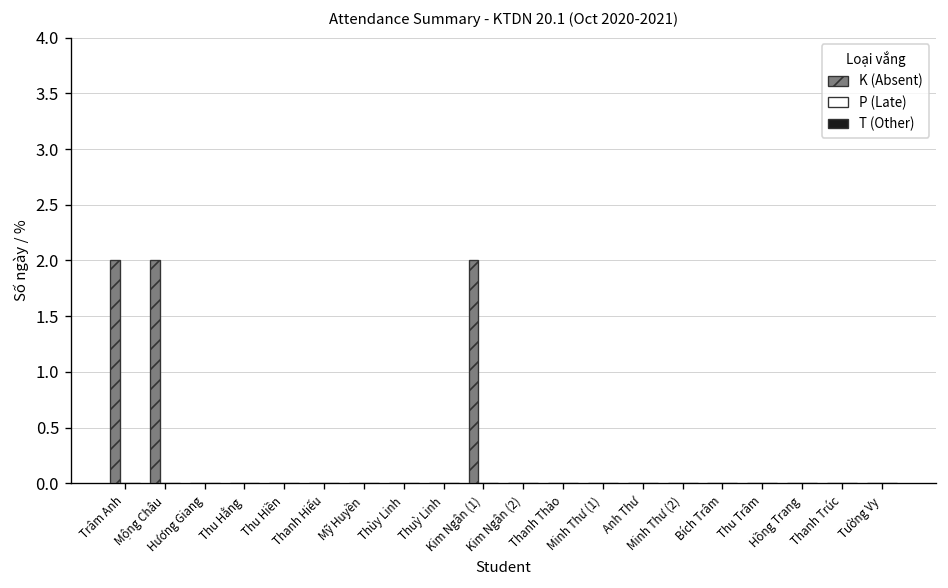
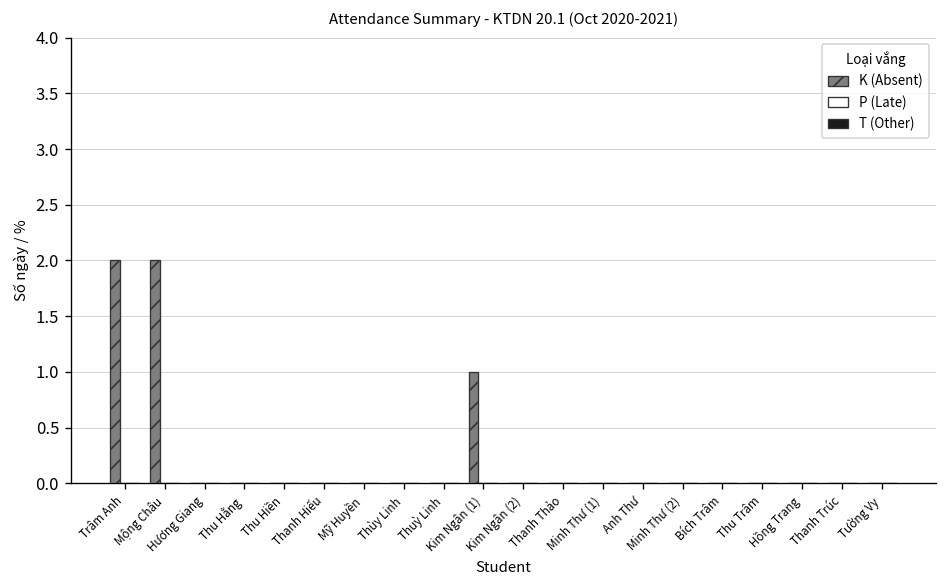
  {
    "K (Absent)": {
      "Trâm Anh": 2,
      "Mộng Châu": 2,
      "Hương Giang": 0,
      "Thu Hằng": 0,
      "Thu Hiền": 0,
      "Thanh Hiếu": 0,
      "Mỹ Huyền": 0,
      "Thùy Linh": 0,
      "Thuỳ Linh": 0,
-     "Kim Ngân (1)": 2,
+     "Kim Ngân (1)": 1,
      "Kim Ngân (2)": 0,
      "Thanh Thảo": 0,
      "Minh Thư (1)": 0,
      "Anh Thư": 0,
      "Minh Thư (2)": 0,
      "Bích Trâm": 0,
      "Thu Trâm": 0,
      "Hồng Trang": 0,
      "Thanh Trúc": 0,
      "Tường Vy": 0
    },
    "P (Late)": {
      "Trâm Anh": 0,
      "Mộng Châu": 0,
      "Hương Giang": 0,
      "Thu Hằng": 0,
      "Thu Hiền": 0,
      "Thanh Hiếu": 0,
      "Mỹ Huyền": 0,
      "Thùy Linh": 0,
      "Thuỳ Linh": 0,
      "Kim Ngân (1)": 0,
      "Kim Ngân (2)": 0,
      "Thanh Thảo": 0,
      "Minh Thư (1)": 0,
      "Anh Thư": 0,
      "Minh Thư (2)": 0,
      "Bích Trâm": 0,
      "Thu Trâm": 0,
      "Hồng Trang": 0,
      "Thanh Trúc": 0,
      "Tường Vy": 0
    },
    "T (Other)": {
      "Trâm Anh": 0,
      "Mộng Châu": 0,
      "Hương Giang": 0,
      "Thu Hằng": 0,
      "Thu Hiền": 0,
      "Thanh Hiếu": 0,
      "Mỹ Huyền": 0,
      "Thùy Linh": 0,
      "Thuỳ Linh": 0,
      "Kim Ngân (1)": 0,
      "Kim Ngân (2)": 0,
      "Thanh Thảo": 0,
      "Minh Thư (1)": 0,
      "Anh Thư": 0,
      "Minh Thư (2)": 0,
      "Bích Trâm": 0,
      "Thu Trâm": 0,
      "Hồng Trang": 0,
      "Thanh Trúc": 0,
      "Tường Vy": 0
    }
  }
